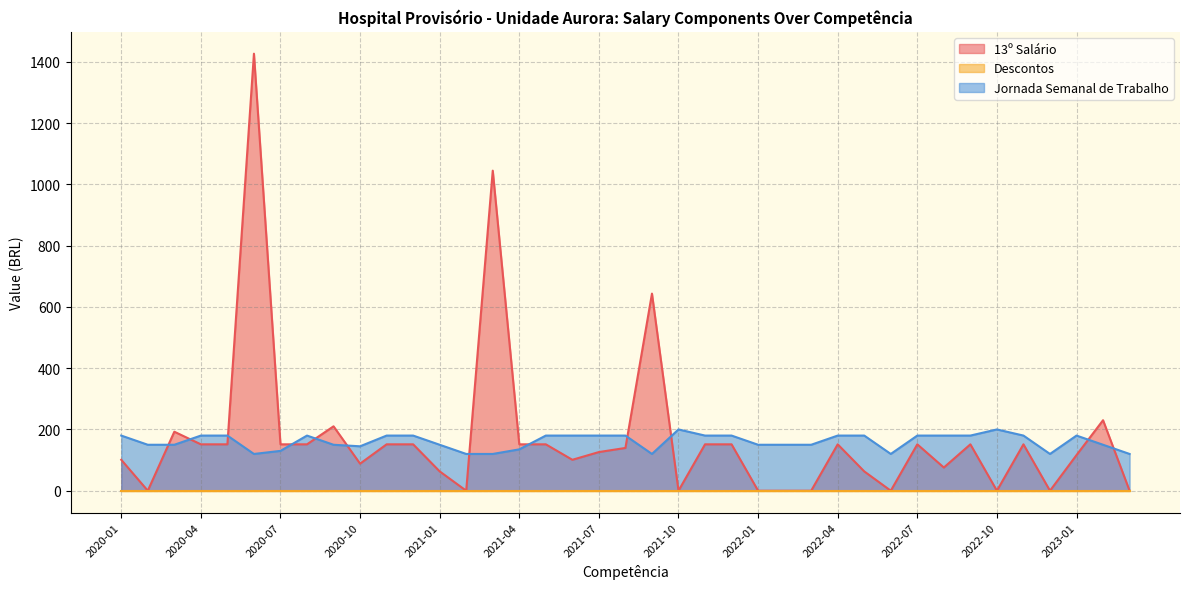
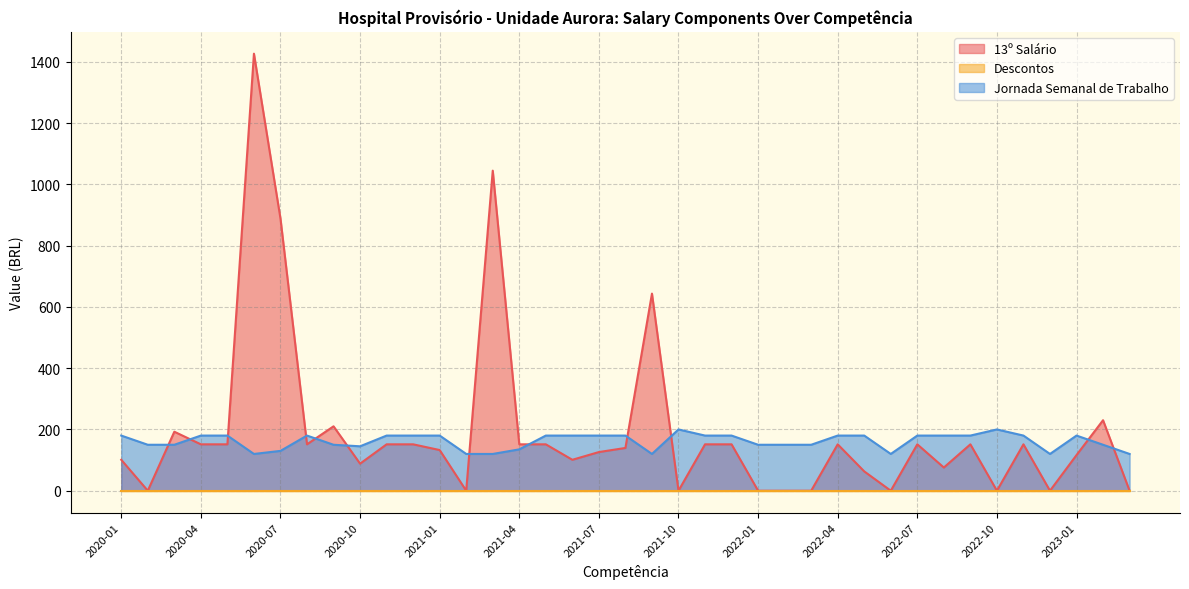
  {
    "13º Salário": {
      "2020-01": 100,
      "2020-04": 150,
-     "2020-07": 150,
+     "2020-07": 890,
      "2020-10": 90,
-     "2021-01": 60,
+     "2021-01": 130,
      "2021-04": 150,
      "2021-07": 130,
      "2022-04": 150,
      "2022-07": 150,
      "2023-01": 120
    },
    "Descontos": {
      "2020-01": 0,
      "2020-04": 0,
      "2020-07": 0,
      "2020-10": 0,
      "2021-01": 0,
      "2021-04": 0,
      "2021-07": 0,
      "2022-04": 0,
      "2022-07": 0,
      "2023-01": 0
    },
    "Jornada Semanal de Trabalho": {
      "2020-01": 180,
      "2020-04": 180,
      "2020-07": 130,
      "2020-10": 150,
-     "2021-01": 150,
+     "2021-01": 180,
      "2021-04": 140,
      "2021-07": 180,
      "2021-10": 200,
      "2022-01": 150,
      "2022-04": 180,
      "2022-07": 180,
      "2022-10": 200,
      "2023-01": 180
    }
  }
